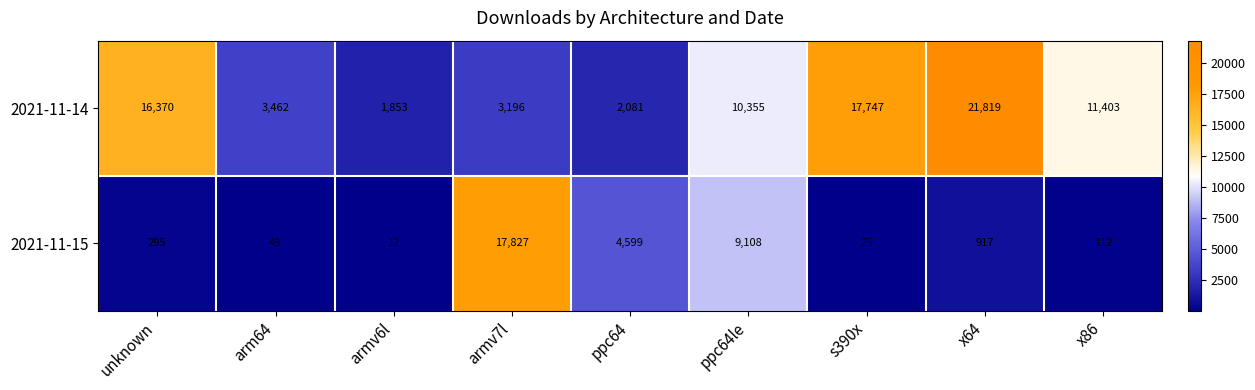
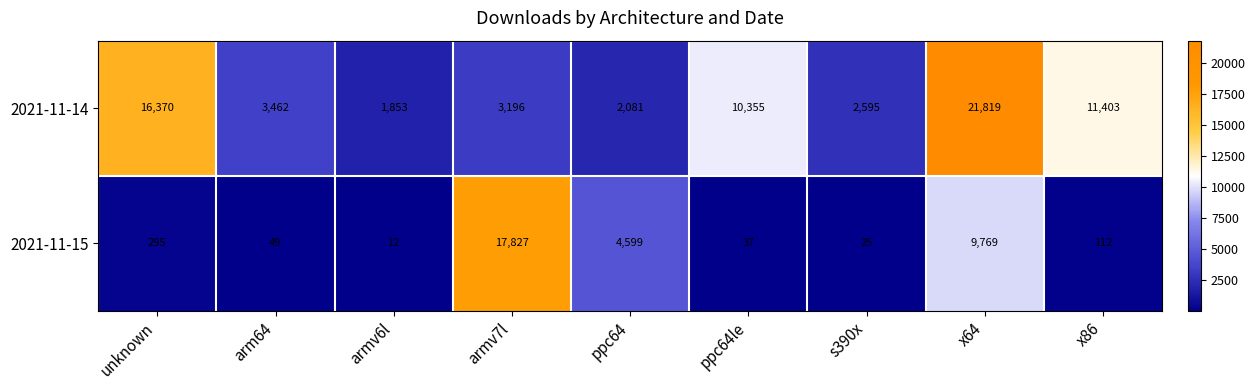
  {
    "2021-11-14": {
      "unknown": "16,370",
      "arm64": "3,462",
      "armv6l": "1,853",
      "armv7l": "3,196",
      "ppc64": "2,081",
      "ppc64le": "10,355",
-     "s390x": "17,747",
+     "s390x": "2,595",
      "x64": "21,819",
      "x86": "11,403"
    },
    "2021-11-15": {
      "unknown": "295",
      "arm64": "49",
      "armv6l": "12",
      "armv7l": "17,827",
      "ppc64": "4,599",
-     "ppc64le": "9,108",
+     "ppc64le": "37",
      "s390x": "25",
-     "x64": "917",
+     "x64": "9,769",
      "x86": "112"
    }
  }
